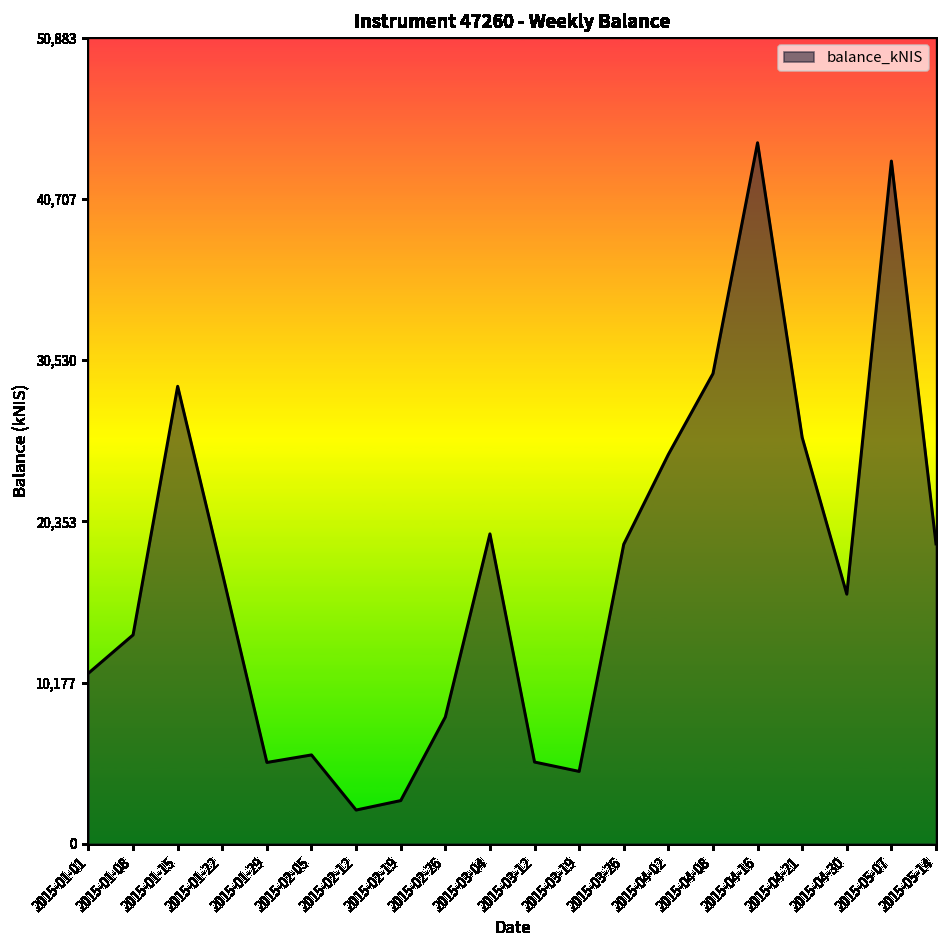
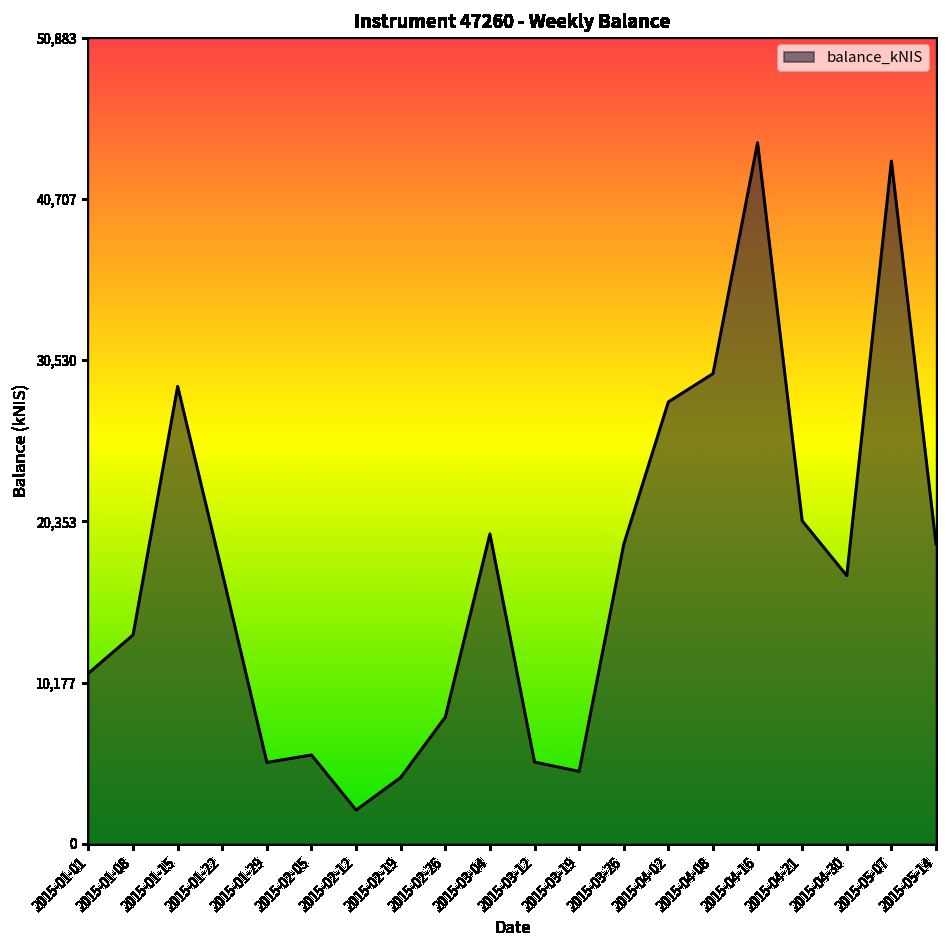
  {
    "2015-01-01": "10,800",
    "2015-01-08": "13,200",
    "2015-01-15": "28,900",
    "2015-01-22": "17,100",
    "2015-01-29": "5,100",
    "2015-02-05": "5,600",
    "2015-02-12": "2,100",
-   "2015-02-19": "2,700",
+   "2015-02-19": "4,200",
    "2015-02-26": "8,000",
    "2015-03-04": "19,600",
    "2015-03-12": "5,200",
    "2015-03-19": "4,600",
    "2015-03-26": "18,900",
-   "2015-04-02": "24,600",
+   "2015-04-02": "27,900",
    "2015-04-08": "29,700",
    "2015-04-16": "44,200",
-   "2015-04-21": "25,600",
-   "2015-04-30": "15,800",
+   "2015-04-21": "20,400",
+   "2015-04-30": "16,900",
    "2015-05-07": "43,100",
    "2015-05-14": "18,900"
  }
